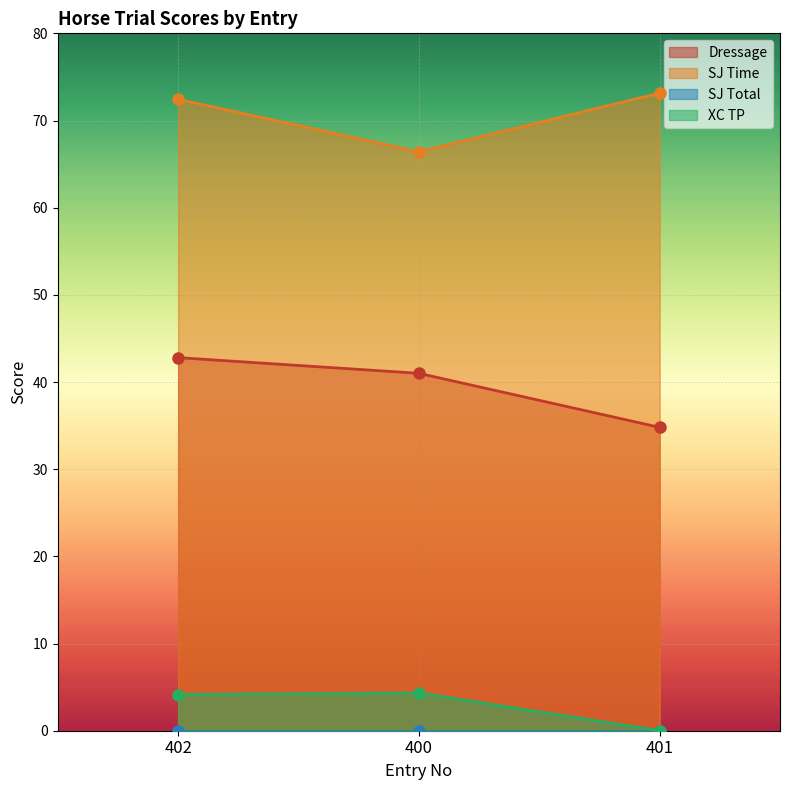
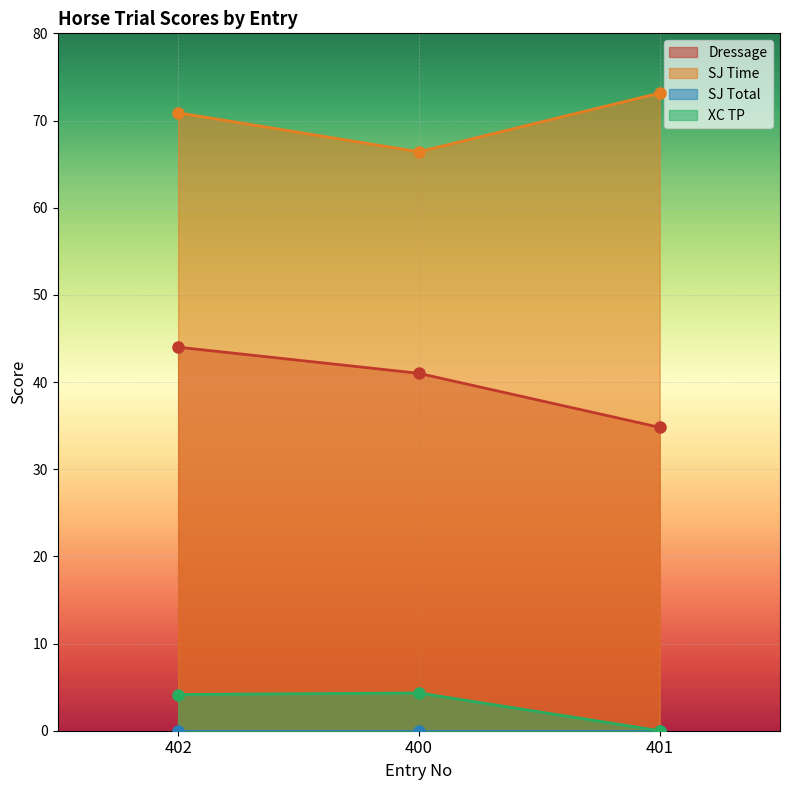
  {
    "Dressage": {
-     "402": 43,
+     "402": 44,
      "400": 41,
      "401": 35
    },
    "SJ Time": {
-     "402": 72,
+     "402": 71,
      "400": 66,
      "401": 73
    },
    "SJ Total": {
      "402": 0,
      "400": 0
    },
    "XC TP": {
      "402": 4,
      "400": 4
    }
  }
